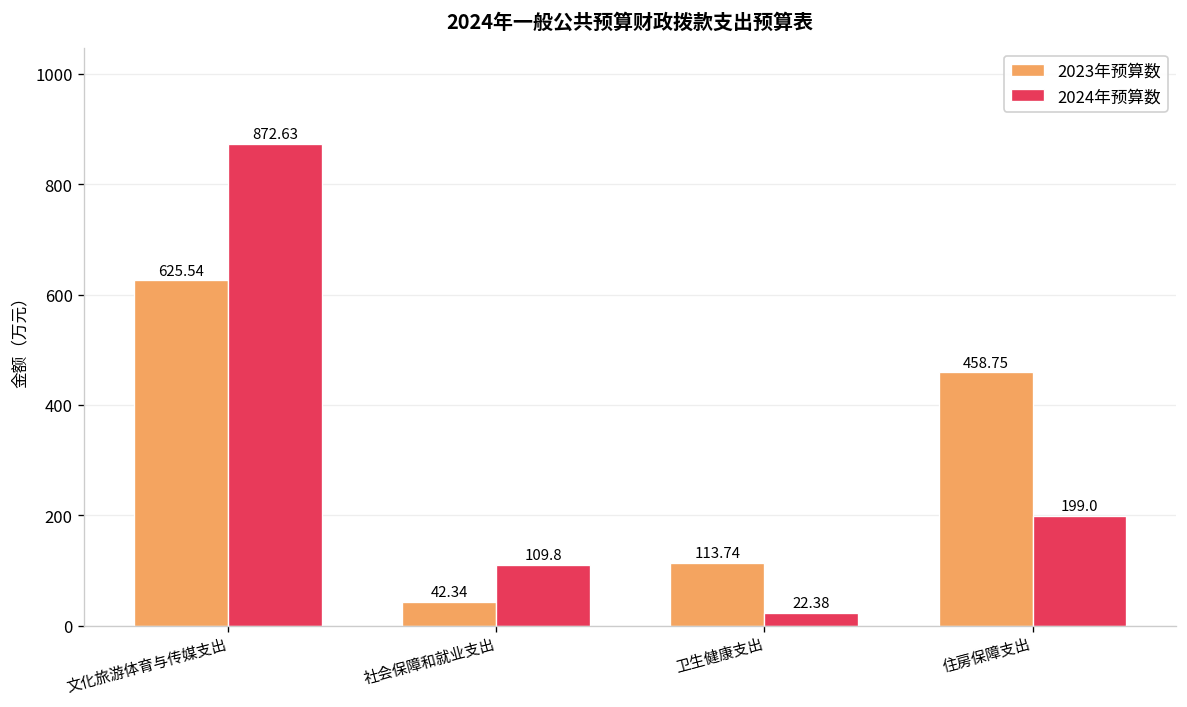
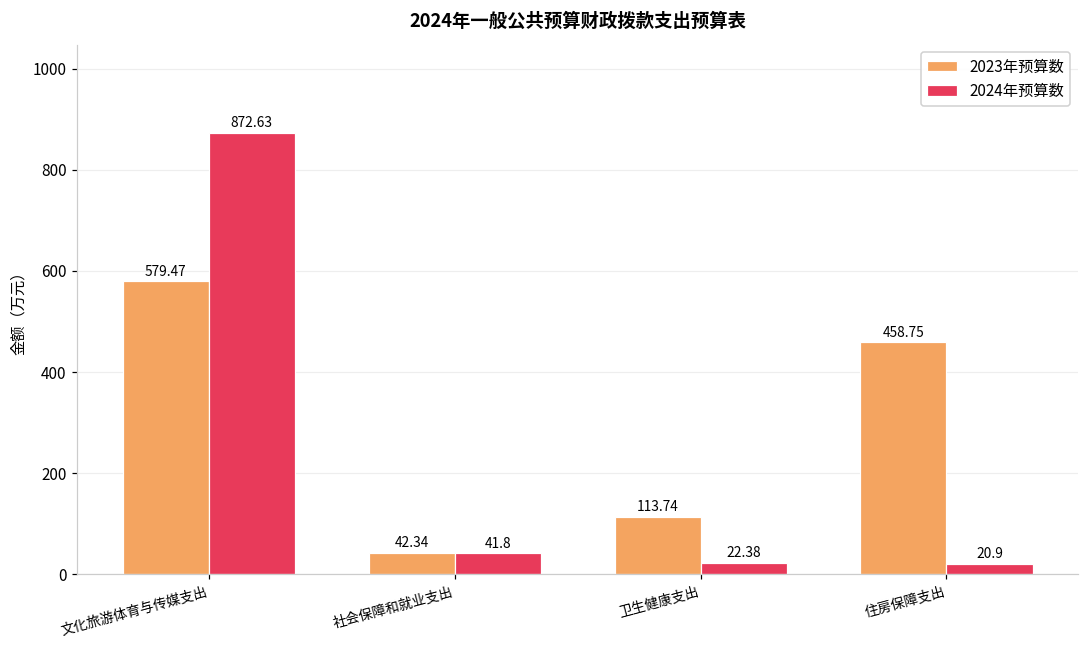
  {
    "2023年预算数": {
-     "文化旅游体育与传媒支出": 625.54,
+     "文化旅游体育与传媒支出": 579.47,
      "社会保障和就业支出": 42.34,
      "卫生健康支出": 113.74,
      "住房保障支出": 458.75
    },
    "2024年预算数": {
      "文化旅游体育与传媒支出": 872.63,
-     "社会保障和就业支出": 109.8,
+     "社会保障和就业支出": 41.8,
      "卫生健康支出": 22.38,
-     "住房保障支出": 199.0
+     "住房保障支出": 20.9
    }
  }
